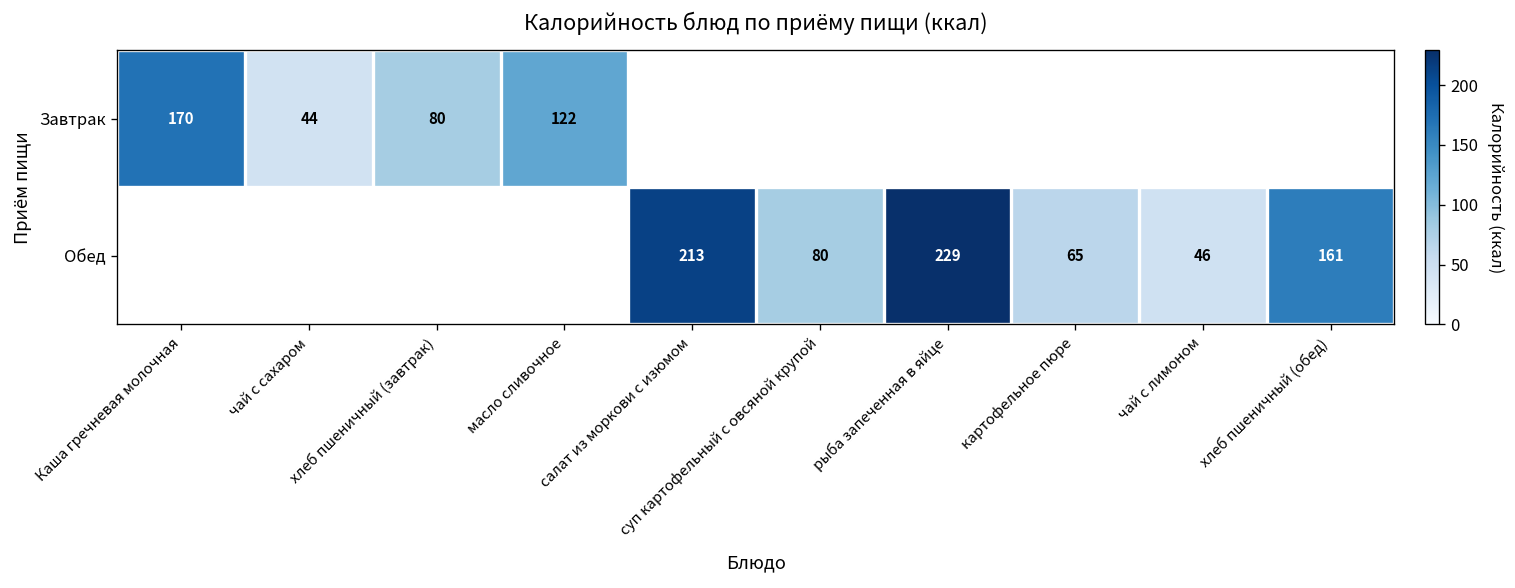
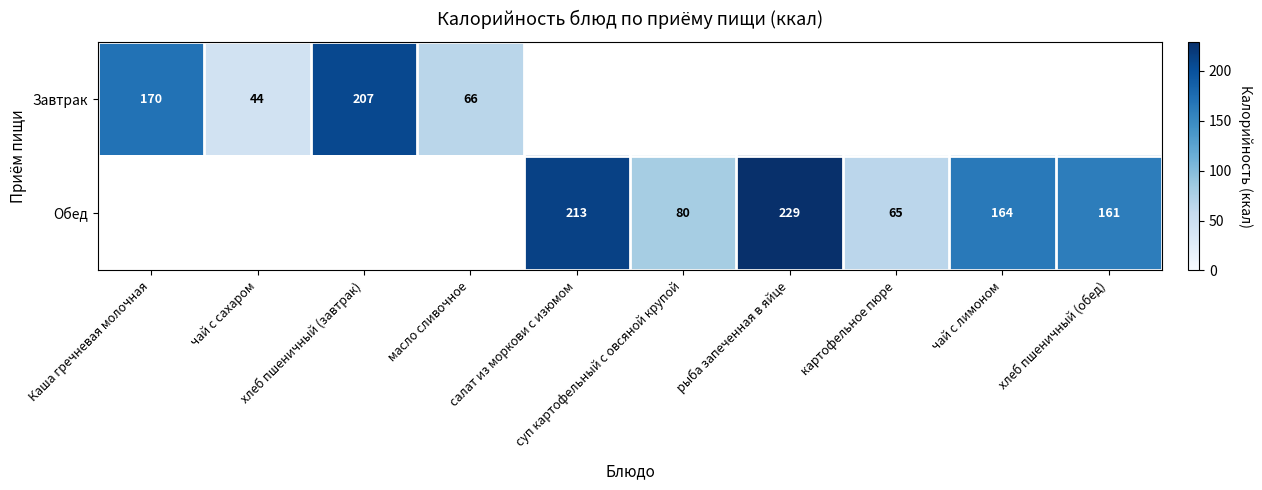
  {
    "Завтрак": {
      "Каша гречневая молочная": 170,
      "чай с сахаром": 44,
-     "хлеб пшеничный (завтрак)": 80,
-     "масло сливочное": 122
+     "хлеб пшеничный (завтрак)": 207,
+     "масло сливочное": 66
    },
    "Обед": {
      "салат из моркови с изюмом": 213,
      "суп картофельный с овсяной крупой": 80,
      "рыба запеченная в яйце": 229,
      "картофельное пюре": 65,
-     "чай с лимоном": 46,
+     "чай с лимоном": 164,
      "хлеб пшеничный (обед)": 161
    }
  }
